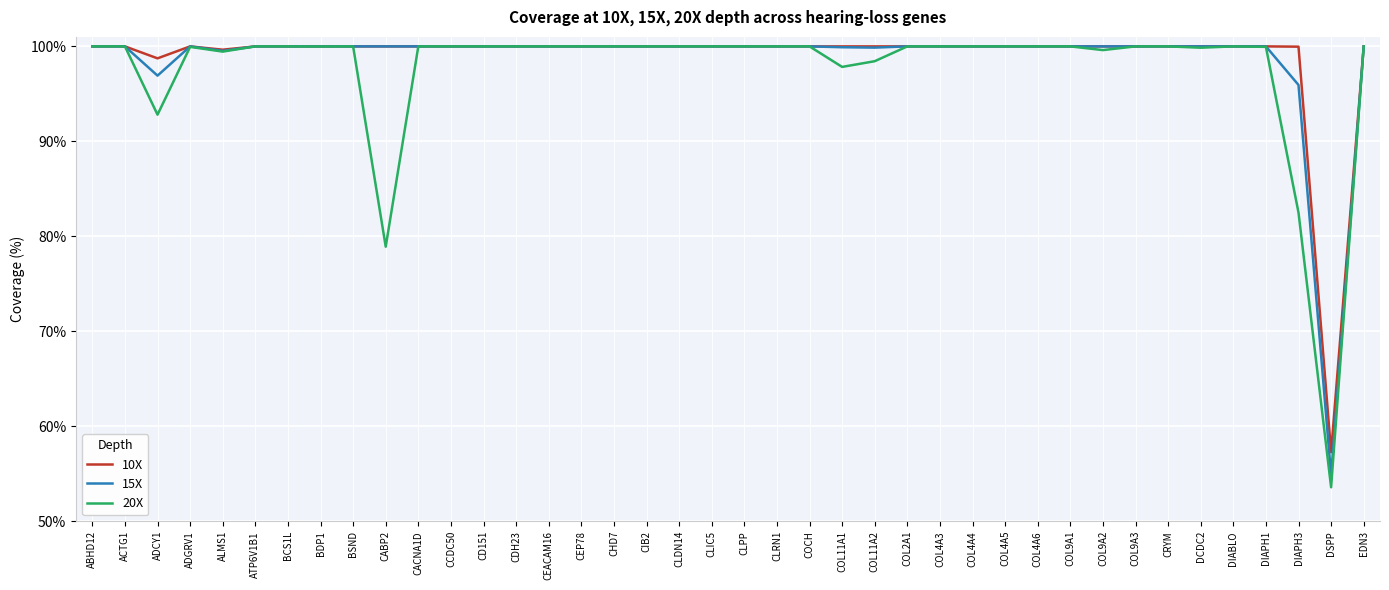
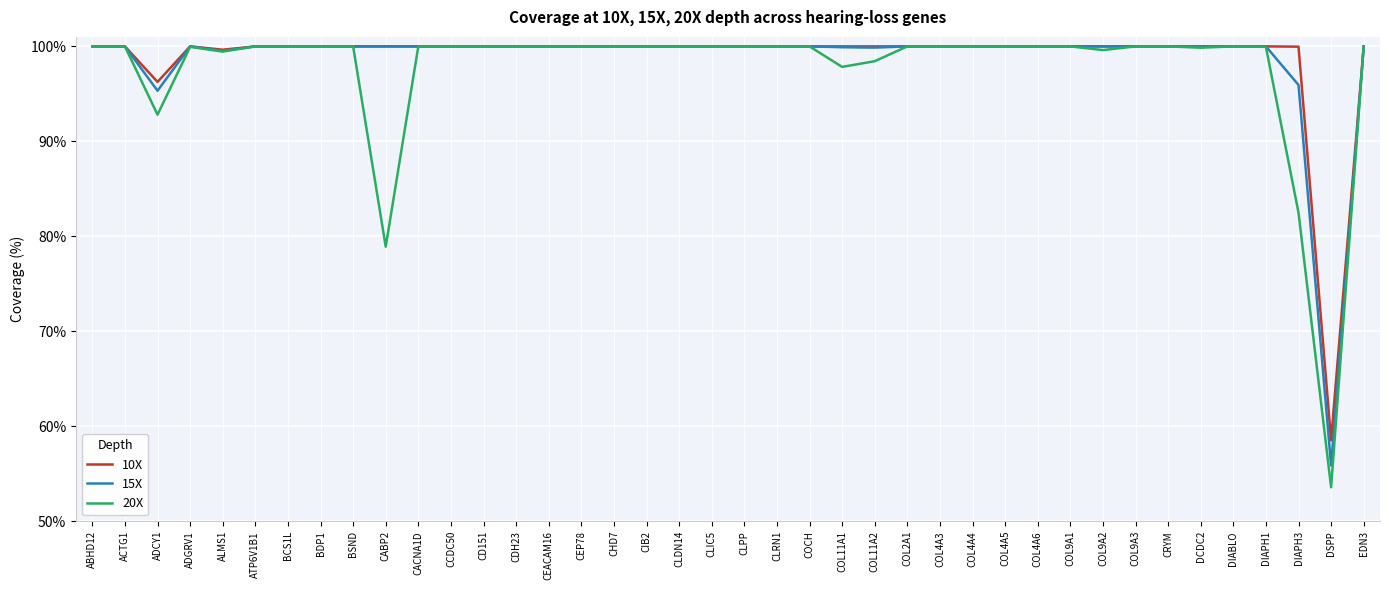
  {
    "10X": {
-     "ADCY1": "99%",
+     "ADCY1": "96%",
      "DIAPH3": "100%",
-     "DSPP": "57%"
+     "DSPP": "59%"
    },
    "15X": {
-     "ADCY1": "97%",
+     "ADCY1": "95%",
      "DIAPH3": "96%",
-     "DSPP": "55%"
+     "DSPP": "56%"
    },
    "20X": {
      "ADCY1": "93%",
      "CABP2": "79%",
      "COL11A1": "98%",
      "COL11A2": "98%",
      "COL9A2": "100%",
      "DIAPH3": "83%",
      "DSPP": "54%"
    }
  }
